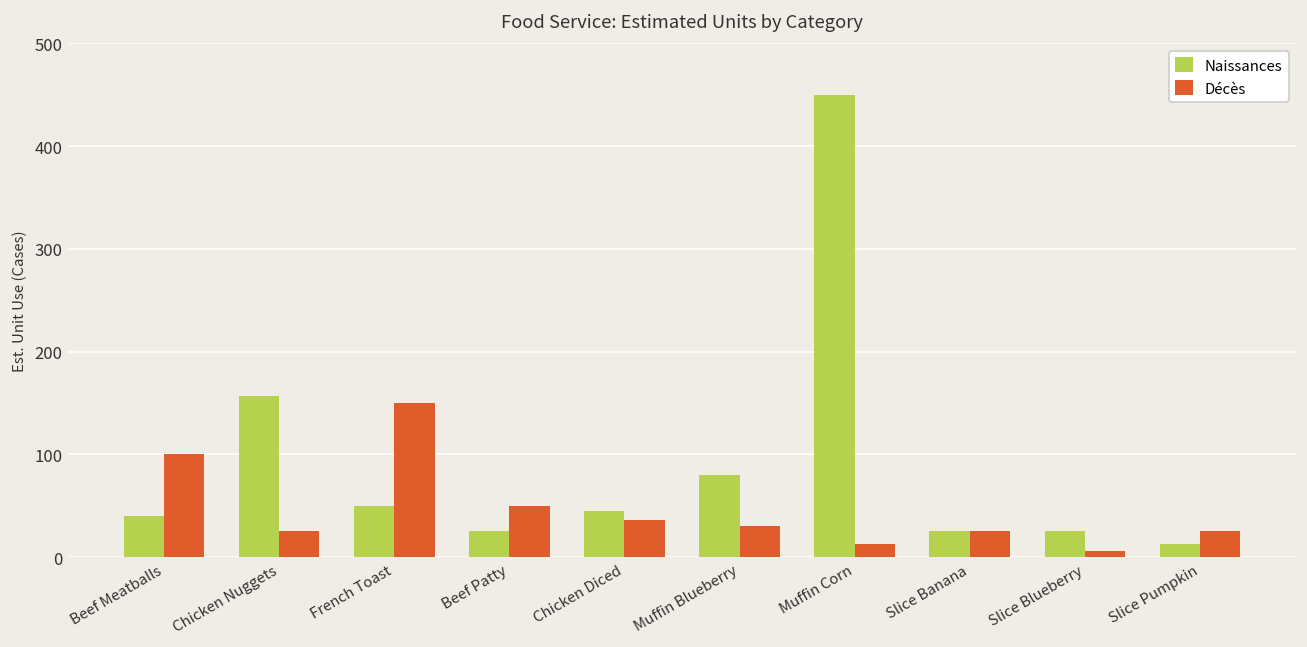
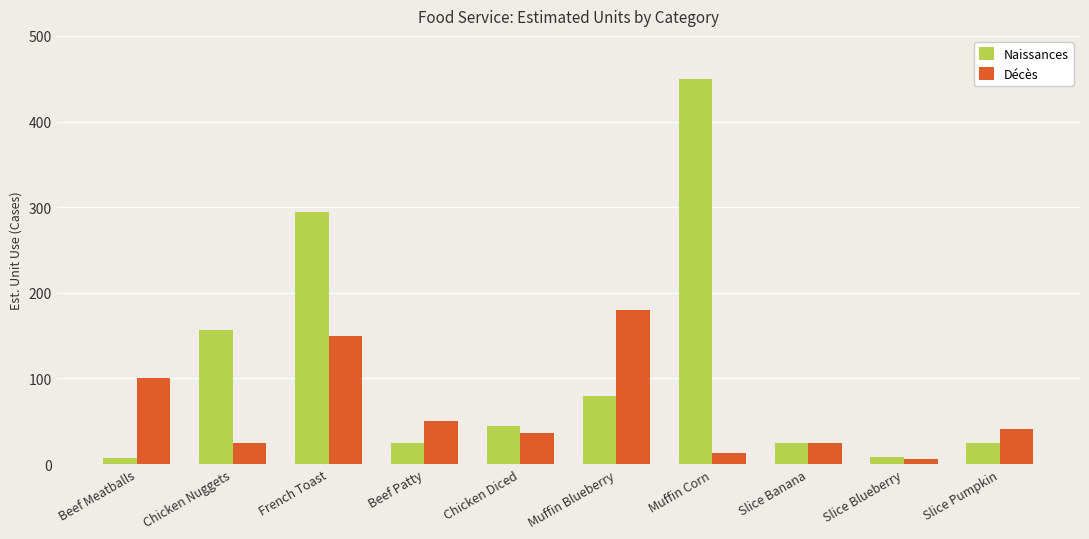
  {
    "Naissances": {
-     "Beef Meatballs": 40,
+     "Beef Meatballs": 10,
      "Chicken Nuggets": 160,
-     "French Toast": 50,
+     "French Toast": 290,
      "Beef Patty": 30,
      "Chicken Diced": 50,
      "Muffin Blueberry": 80,
      "Muffin Corn": 450,
      "Slice Banana": 30,
-     "Slice Blueberry": 30,
-     "Slice Pumpkin": 10
+     "Slice Blueberry": 10,
+     "Slice Pumpkin": 30
    },
    "Décès": {
      "Beef Meatballs": 100,
      "Chicken Nuggets": 30,
      "French Toast": 150,
      "Beef Patty": 50,
      "Chicken Diced": 40,
-     "Muffin Blueberry": 30,
+     "Muffin Blueberry": 180,
      "Muffin Corn": 10,
      "Slice Banana": 30,
      "Slice Blueberry": 10,
-     "Slice Pumpkin": 30
+     "Slice Pumpkin": 40
    }
  }
